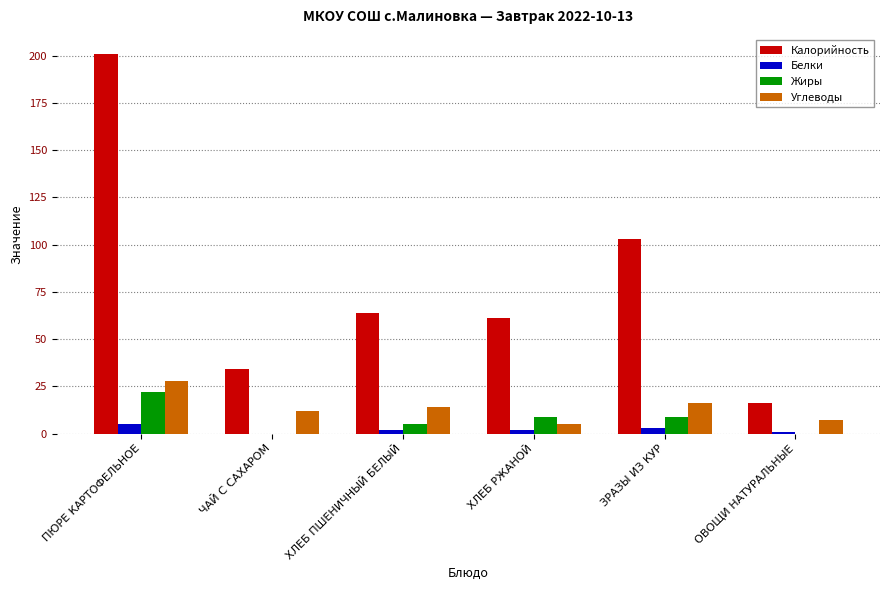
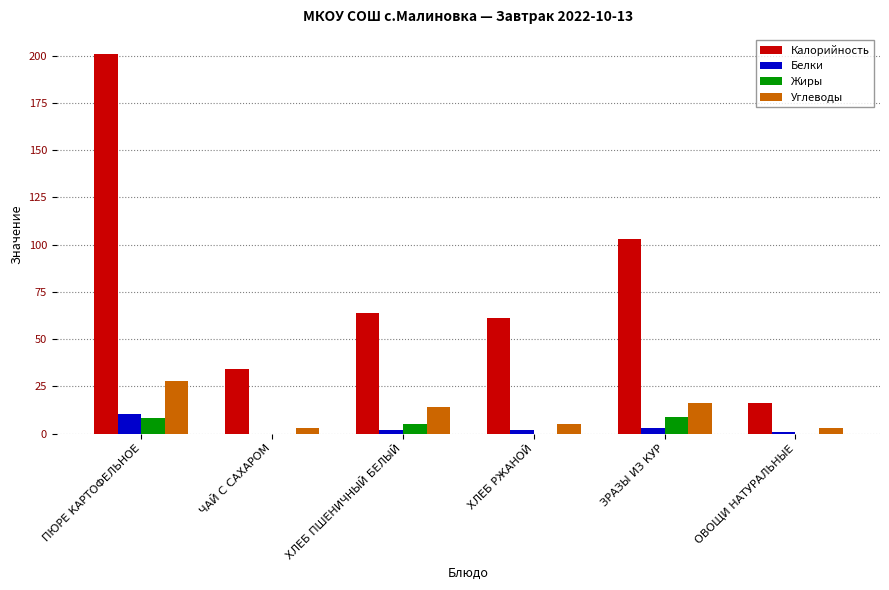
  {
    "Калорийность": {
      "ПЮРЕ КАРТОФЕЛЬНОЕ": 201,
      "ЧАЙ С САХАРОМ": 34,
      "ХЛЕБ ПШЕНИЧНЫЙ БЕЛЫЙ": 64,
      "ХЛЕБ РЖАНОЙ": 61,
      "ЗРАЗЫ ИЗ КУР": 103,
      "ОВОЩИ НАТУРАЛЬНЫЕ": 16
    },
    "Белки": {
-     "ПЮРЕ КАРТОФЕЛЬНОЕ": 5,
+     "ПЮРЕ КАРТОФЕЛЬНОЕ": 10,
      "ЧАЙ С САХАРОМ": 0,
      "ХЛЕБ ПШЕНИЧНЫЙ БЕЛЫЙ": 2,
      "ХЛЕБ РЖАНОЙ": 2,
      "ЗРАЗЫ ИЗ КУР": 3
    },
    "Жиры": {
-     "ПЮРЕ КАРТОФЕЛЬНОЕ": 22,
+     "ПЮРЕ КАРТОФЕЛЬНОЕ": 8,
      "ЧАЙ С САХАРОМ": 0,
      "ХЛЕБ ПШЕНИЧНЫЙ БЕЛЫЙ": 5,
-     "ХЛЕБ РЖАНОЙ": 9,
+     "ХЛЕБ РЖАНОЙ": 0,
      "ЗРАЗЫ ИЗ КУР": 9,
      "ОВОЩИ НАТУРАЛЬНЫЕ": 0
    },
    "Углеводы": {
      "ПЮРЕ КАРТОФЕЛЬНОЕ": 28,
-     "ЧАЙ С САХАРОМ": 12,
+     "ЧАЙ С САХАРОМ": 3,
      "ХЛЕБ ПШЕНИЧНЫЙ БЕЛЫЙ": 14,
      "ХЛЕБ РЖАНОЙ": 5,
      "ЗРАЗЫ ИЗ КУР": 16,
-     "ОВОЩИ НАТУРАЛЬНЫЕ": 7
+     "ОВОЩИ НАТУРАЛЬНЫЕ": 3
    }
  }
